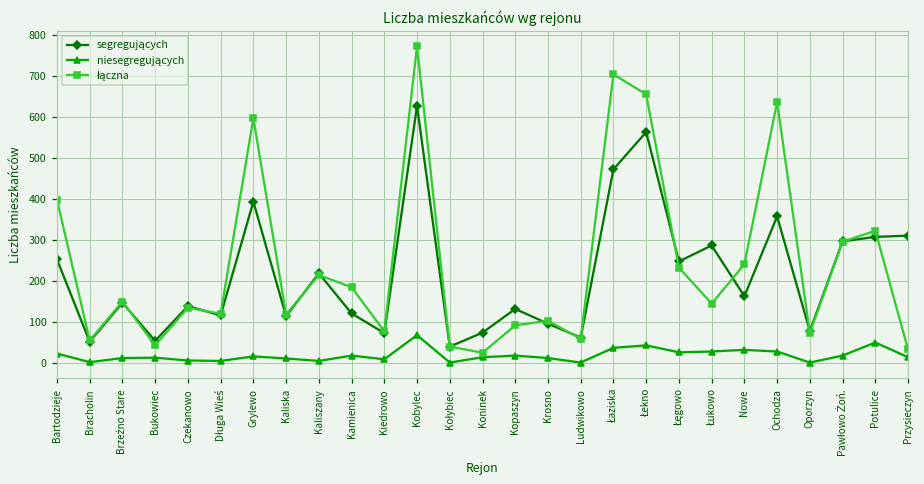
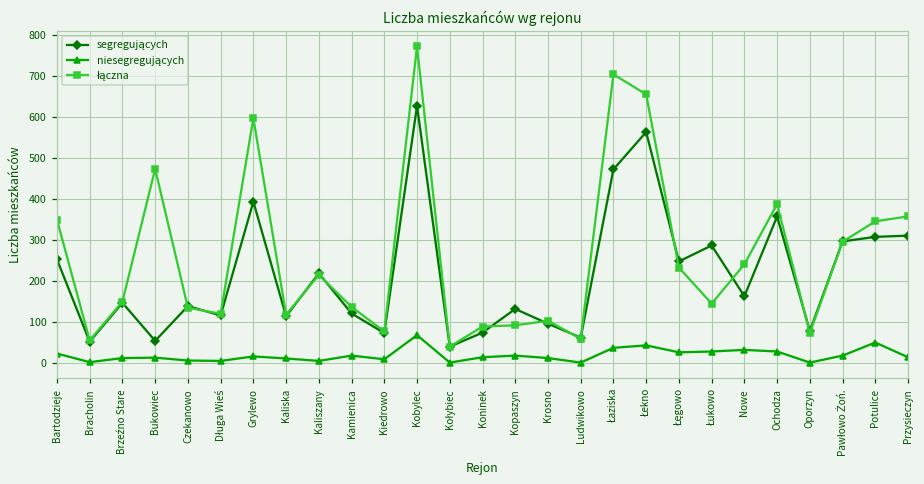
  {
    "łączna": {
-     "Bartodzieje": 400,
-     "Bukowiec": 40,
+     "Bartodzieje": 350,
+     "Bukowiec": 470,
      "Grylewo": 600,
-     "Kamienica": 180,
+     "Kamienica": 140,
      "Kobylec": 770,
-     "Koninek": 20,
+     "Koninek": 90,
      "Kopaszyn": 90,
      "Krosno": 100,
      "Łaziska": 700,
      "Łekno": 660,
      "Łęgowo": 230,
      "Łukowo": 140,
      "Nowe": 240,
-     "Ochodza": 640,
-     "Potulice": 320,
-     "Przysieczyn": 30
+     "Ochodza": 390,
+     "Potulice": 350,
+     "Przysieczyn": 360
    }
  }
